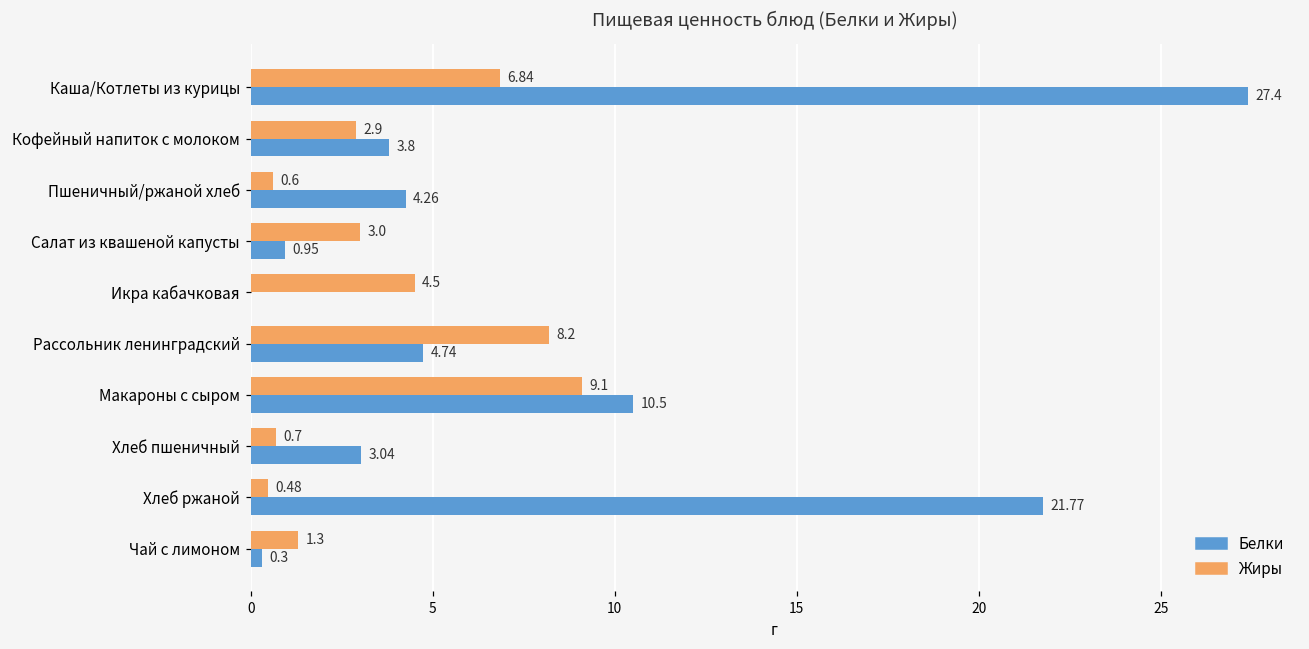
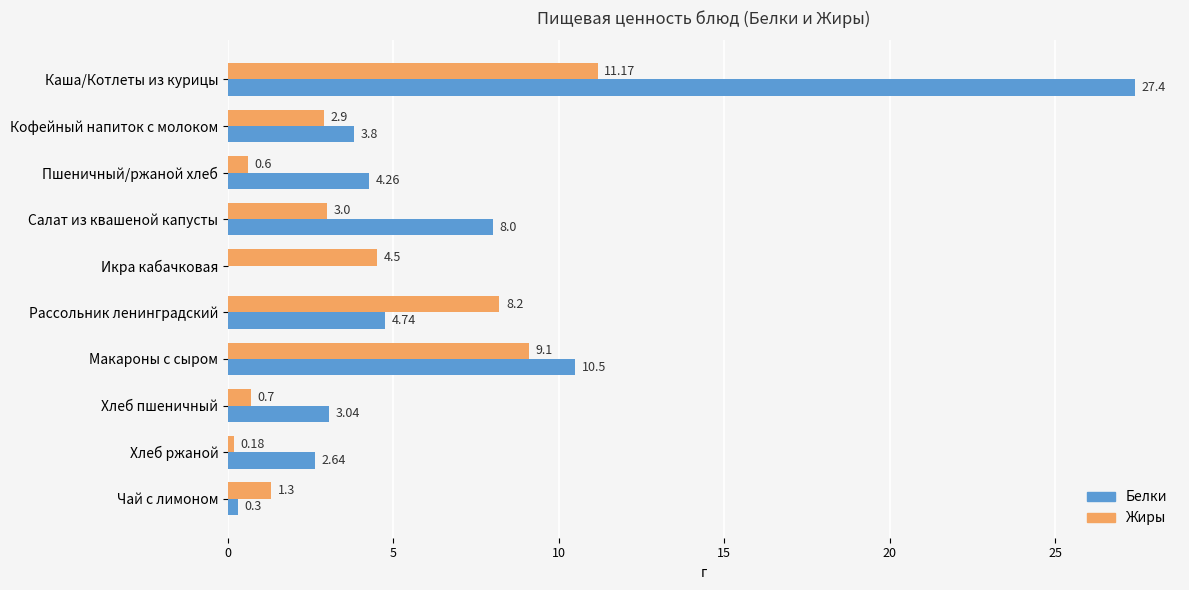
  {
    "Белки": {
      "Каша/Котлеты из курицы": 27.4,
      "Кофейный напиток с молоком": 3.8,
      "Пшеничный/ржаной хлеб": 4.26,
-     "Салат из квашеной капусты": 0.95,
+     "Салат из квашеной капусты": 8.0,
      "Рассольник ленинградский": 4.74,
      "Макароны с сыром": 10.5,
      "Хлеб пшеничный": 3.04,
-     "Хлеб ржаной": 21.77,
+     "Хлеб ржаной": 2.64,
      "Чай с лимоном": 0.3
    },
    "Жиры": {
-     "Каша/Котлеты из курицы": 6.84,
+     "Каша/Котлеты из курицы": 11.17,
      "Кофейный напиток с молоком": 2.9,
      "Пшеничный/ржаной хлеб": 0.6,
      "Салат из квашеной капусты": 3.0,
      "Икра кабачковая": 4.5,
      "Рассольник ленинградский": 8.2,
      "Макароны с сыром": 9.1,
      "Хлеб пшеничный": 0.7,
-     "Хлеб ржаной": 0.48,
+     "Хлеб ржаной": 0.18,
      "Чай с лимоном": 1.3
    }
  }
